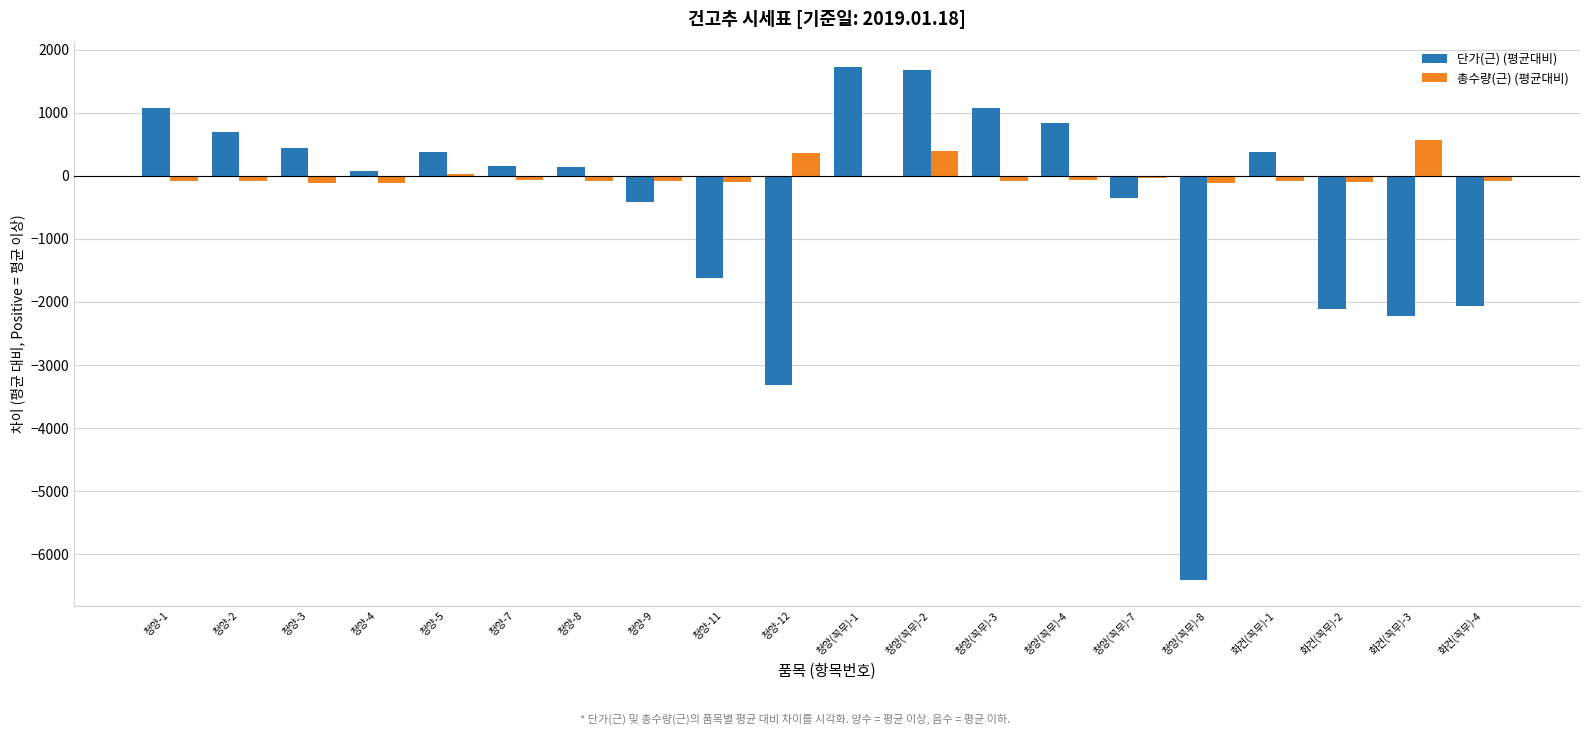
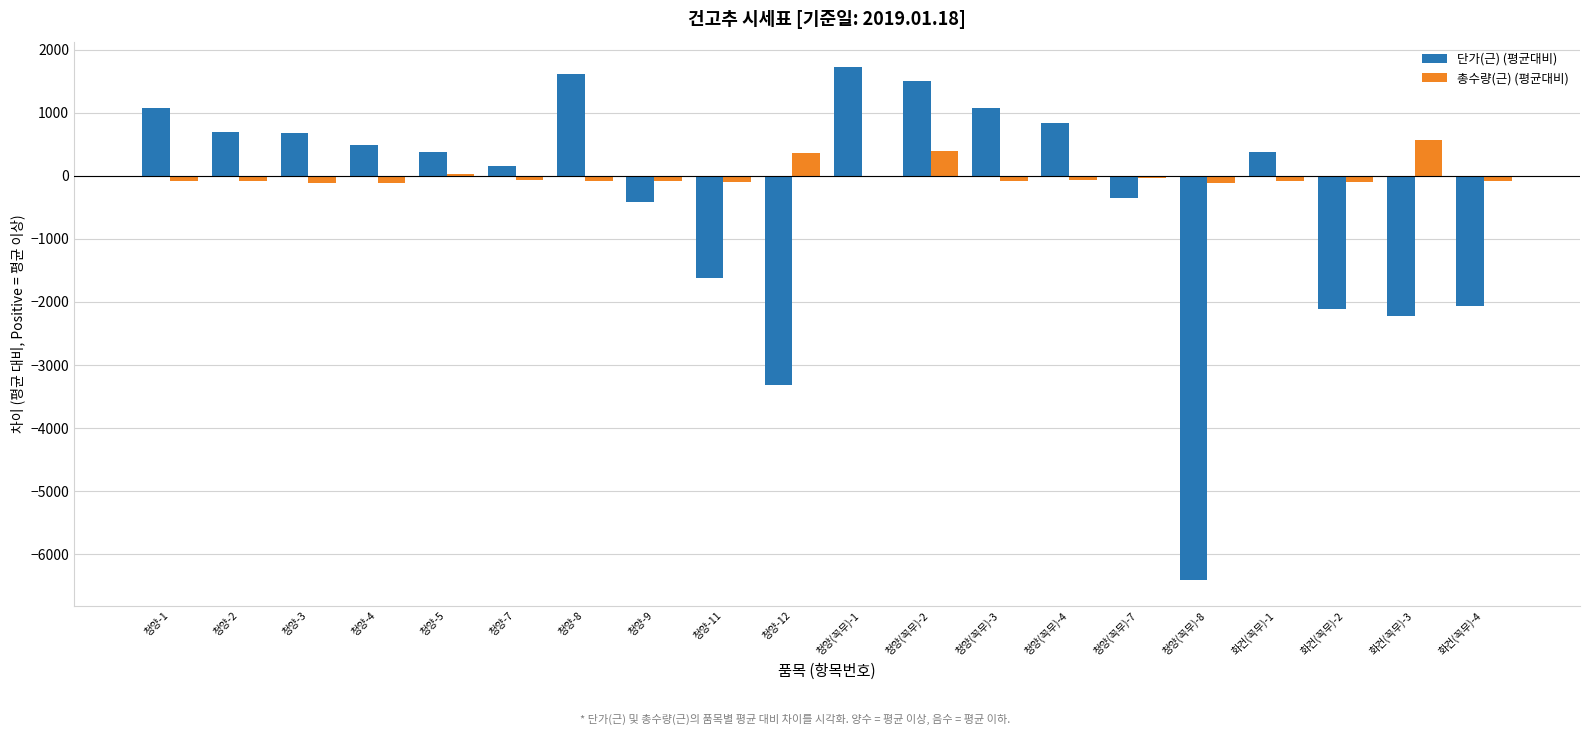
  {
    "단가(근) (평균대비)": {
      "청양-1": 1100,
      "청양-2": 700,
-     "청양-3": 400,
-     "청양-4": 100,
+     "청양-3": 700,
+     "청양-4": 500,
      "청양-5": 400,
      "청양-7": 200,
-     "청양-8": 100,
+     "청양-8": 1600,
      "청양-9": -400,
      "청양-11": -1600,
      "청양-12": -3300,
      "청양(꼭무)-1": 1700,
-     "청양(꼭무)-2": 1700,
+     "청양(꼭무)-2": 1500,
      "청양(꼭무)-3": 1100,
      "청양(꼭무)-4": 800,
      "청양(꼭무)-7": -400,
      "청양(꼭무)-8": -6400,
      "화건(꼭무)-1": 400,
      "화건(꼭무)-2": -2100,
      "화건(꼭무)-3": -2200,
      "화건(꼭무)-4": -2100
    },
    "총수량(근) (평균대비)": {
      "청양-1": -100,
      "청양-2": -100,
      "청양-3": -100,
      "청양-4": -100,
      "청양-7": -100,
      "청양-8": -100,
      "청양-9": -100,
      "청양-11": -100,
      "청양-12": 400,
      "청양(꼭무)-2": 400,
      "청양(꼭무)-3": -100,
      "청양(꼭무)-4": -100,
      "청양(꼭무)-7": 0,
      "청양(꼭무)-8": -100,
      "화건(꼭무)-1": -100,
      "화건(꼭무)-2": -100,
      "화건(꼭무)-3": 600,
      "화건(꼭무)-4": -100
    }
  }
